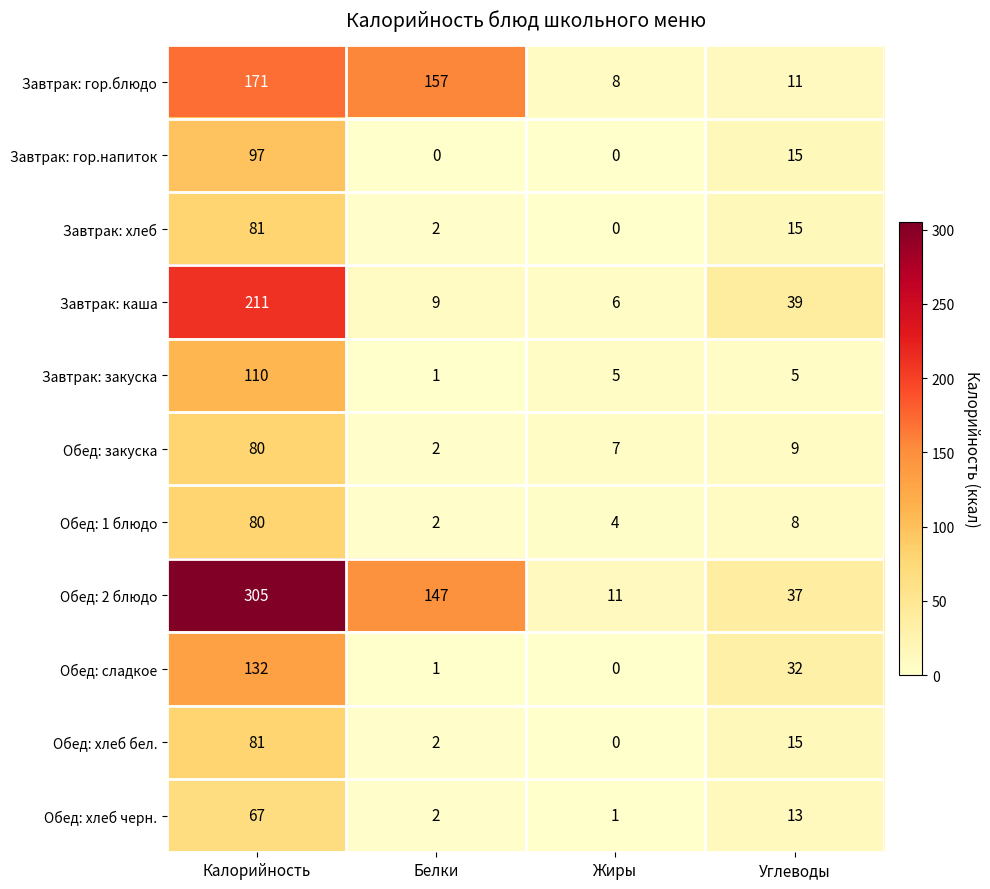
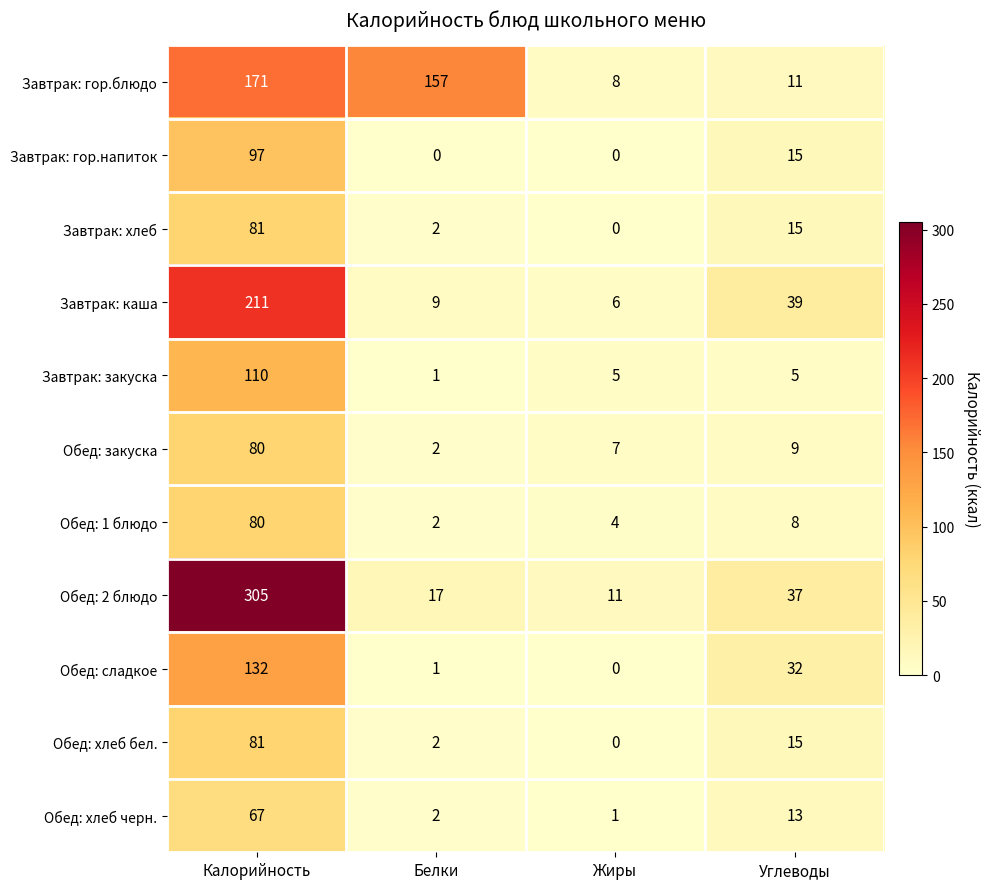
  {
    "Завтрак: гор.блюдо": {
      "Калорийность": 171,
      "Белки": 157,
      "Жиры": 8,
      "Углеводы": 11
    },
    "Завтрак: гор.напиток": {
      "Калорийность": 97,
      "Белки": 0,
      "Жиры": 0,
      "Углеводы": 15
    },
    "Завтрак: хлеб": {
      "Калорийность": 81,
      "Белки": 2,
      "Жиры": 0,
      "Углеводы": 15
    },
    "Завтрак: каша": {
      "Калорийность": 211,
      "Белки": 9,
      "Жиры": 6,
      "Углеводы": 39
    },
    "Завтрак: закуска": {
      "Калорийность": 110,
      "Белки": 1,
      "Жиры": 5,
      "Углеводы": 5
    },
    "Обед: закуска": {
      "Калорийность": 80,
      "Белки": 2,
      "Жиры": 7,
      "Углеводы": 9
    },
    "Обед: 1 блюдо": {
      "Калорийность": 80,
      "Белки": 2,
      "Жиры": 4,
      "Углеводы": 8
    },
    "Обед: 2 блюдо": {
      "Калорийность": 305,
-     "Белки": 147,
+     "Белки": 17,
      "Жиры": 11,
      "Углеводы": 37
    },
    "Обед: сладкое": {
      "Калорийность": 132,
      "Белки": 1,
      "Жиры": 0,
      "Углеводы": 32
    },
    "Обед: хлеб бел.": {
      "Калорийность": 81,
      "Белки": 2,
      "Жиры": 0,
      "Углеводы": 15
    },
    "Обед: хлеб черн.": {
      "Калорийность": 67,
      "Белки": 2,
      "Жиры": 1,
      "Углеводы": 13
    }
  }
